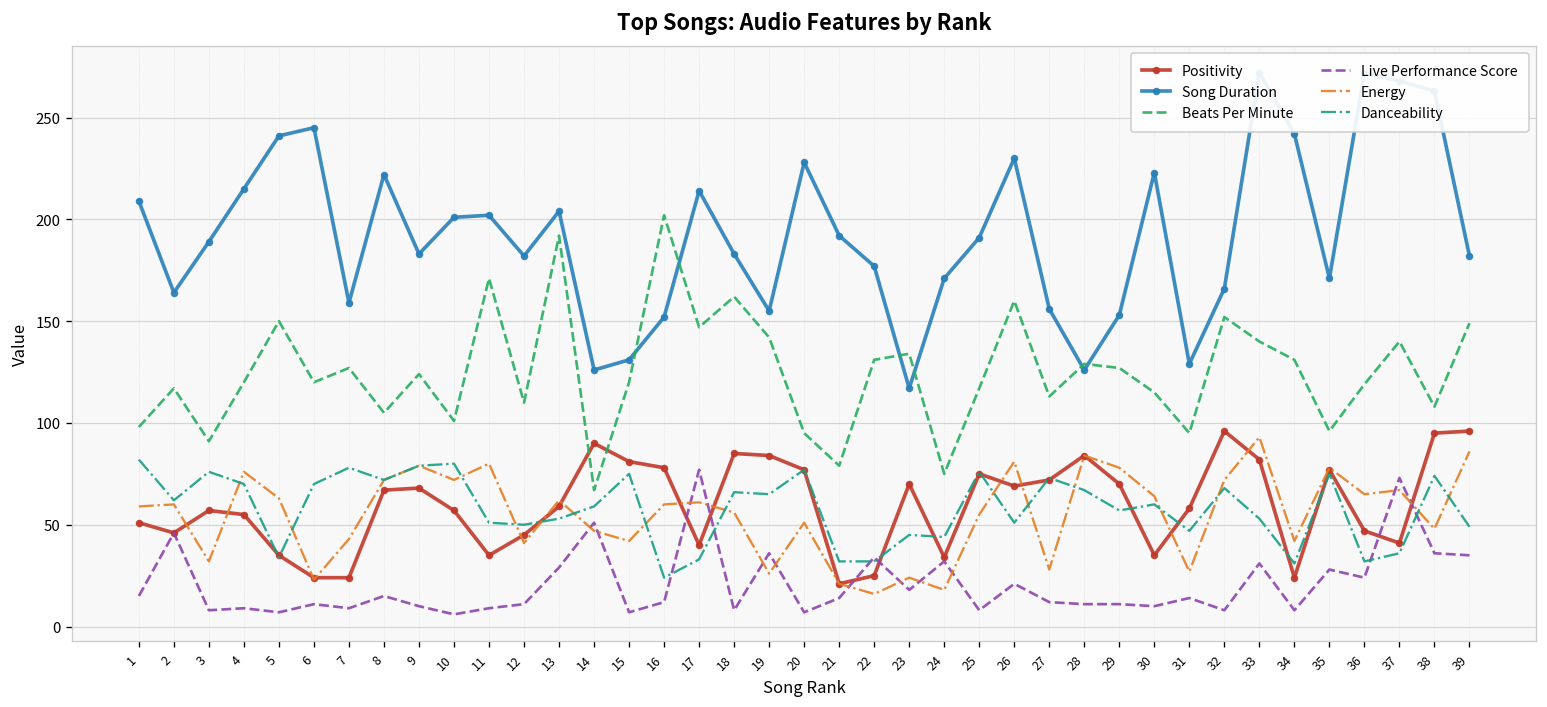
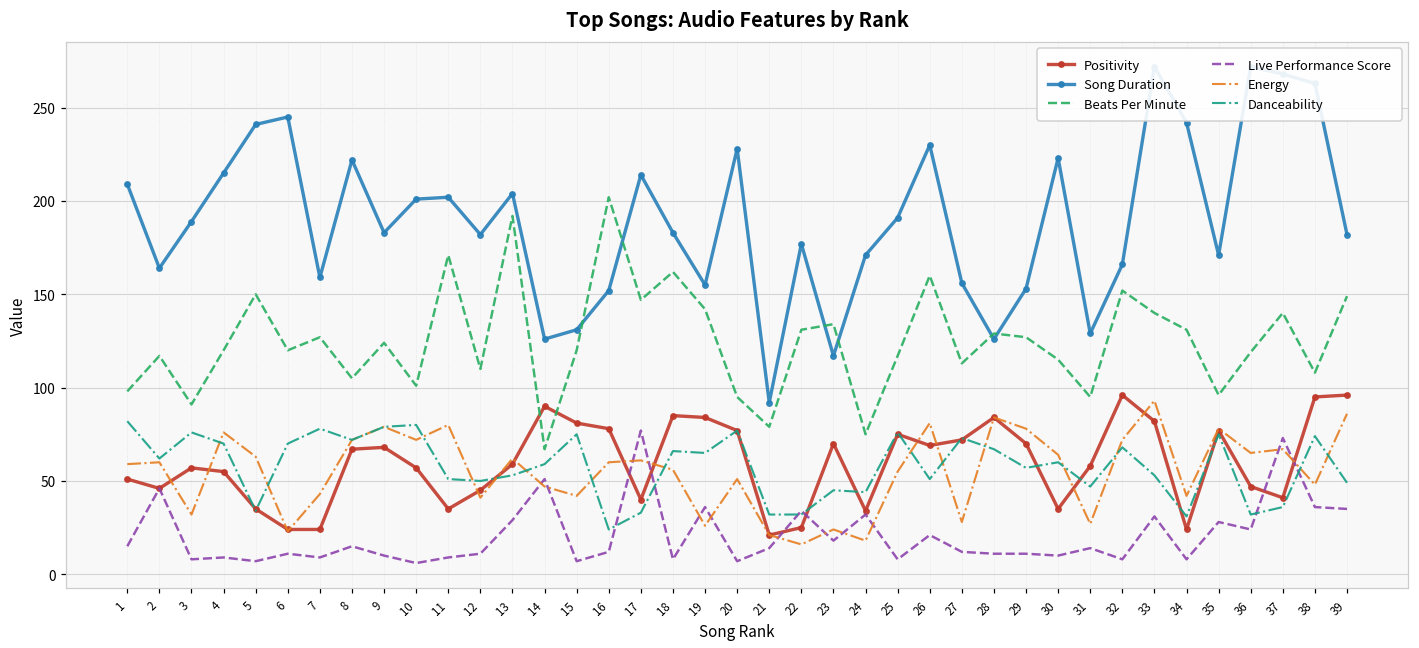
  {
    "Positivity": {
      "1": 51,
      "3": 57,
      "4": 55,
      "7": 24,
      "8": 67,
      "9": 68,
      "10": 57,
      "11": 35,
      "12": 45,
      "13": 59,
      "14": 90,
      "15": 81,
      "16": 78,
      "17": 40,
      "18": 85,
      "19": 84,
      "22": 25,
      "23": 70,
      "24": 34,
      "26": 69,
      "29": 70,
      "30": 35,
      "31": 58,
      "32": 96,
      "33": 82,
      "34": 24,
      "36": 47,
      "37": 41,
      "38": 95,
      "39": 96
    },
    "Song Duration": {
      "1": 209,
      "2": 164,
      "3": 189,
      "4": 215,
      "5": 241,
      "6": 245,
      "7": 159,
      "8": 222,
      "9": 183,
      "10": 201,
      "11": 202,
      "12": 182,
      "13": 204,
      "14": 126,
      "15": 131,
      "16": 152,
      "17": 214,
      "18": 183,
      "19": 155,
      "20": 228,
-     "21": 192,
+     "21": 92,
      "22": 177,
      "23": 117,
      "24": 171,
      "25": 191,
      "26": 230,
      "27": 156,
      "28": 126,
      "29": 153,
      "30": 223,
      "31": 129,
      "32": 166,
      "35": 171,
      "39": 182
    },
    "Live Performance Score": {
      "1": 15,
      "3": 8,
      "4": 9,
      "5": 7,
      "6": 11,
      "7": 9,
      "8": 15,
      "9": 10,
      "10": 6,
      "11": 9,
      "12": 11,
      "13": 29,
      "14": 51,
      "15": 7,
      "16": 12,
      "17": 77,
      "18": 8,
      "19": 36,
      "20": 7,
      "21": 14,
      "22": 34,
      "23": 18,
      "24": 32,
      "25": 8,
      "26": 21,
      "27": 12,
      "28": 11,
      "29": 11,
      "30": 10,
      "31": 14,
      "32": 8,
      "33": 31,
      "34": 8,
      "35": 28,
      "36": 24,
      "37": 73,
      "38": 36,
      "39": 35
    },
    "Energy": {
      "1": 59,
      "2": 60,
      "3": 32,
      "4": 76,
      "5": 63,
      "7": 43,
      "10": 72,
      "11": 80,
      "12": 41,
      "13": 62,
      "14": 47,
      "15": 42,
      "16": 60,
      "17": 61,
      "18": 56,
      "19": 26,
      "20": 51,
      "22": 16,
      "23": 24,
      "24": 18,
      "25": 55,
      "26": 81,
      "27": 28,
      "29": 78,
      "30": 64,
      "31": 27,
      "32": 72,
      "33": 93,
      "34": 42,
      "36": 65,
      "37": 67,
      "38": 48,
      "39": 86
    }
  }
